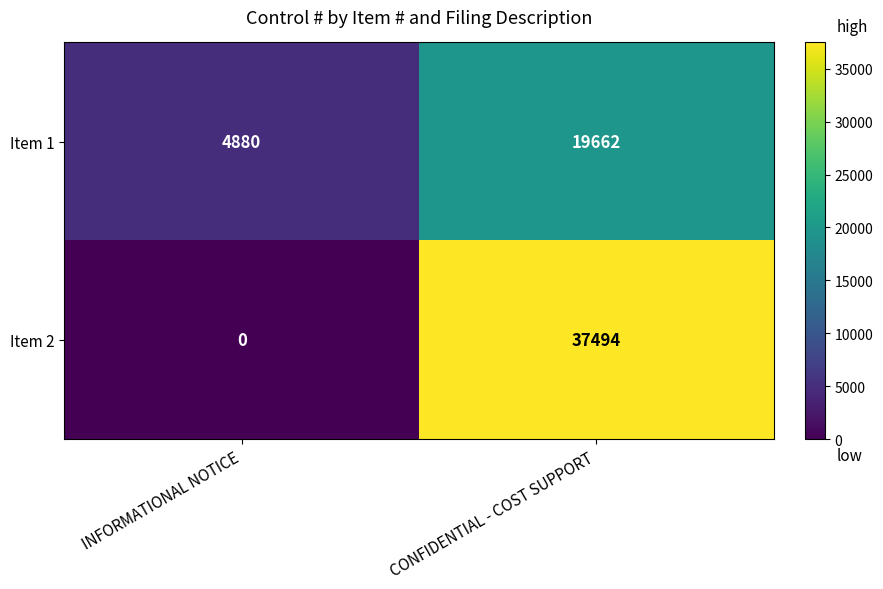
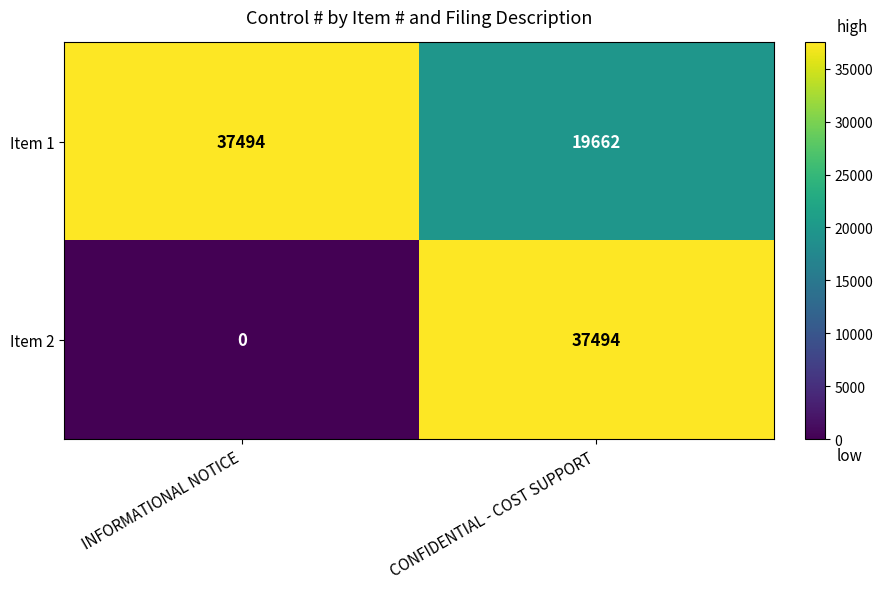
  {
    "Item 1": {
-     "INFORMATIONAL NOTICE": 4880,
+     "INFORMATIONAL NOTICE": 37494,
      "CONFIDENTIAL - COST SUPPORT": 19662
    },
    "Item 2": {
      "INFORMATIONAL NOTICE": 0,
      "CONFIDENTIAL - COST SUPPORT": 37494
    }
  }
